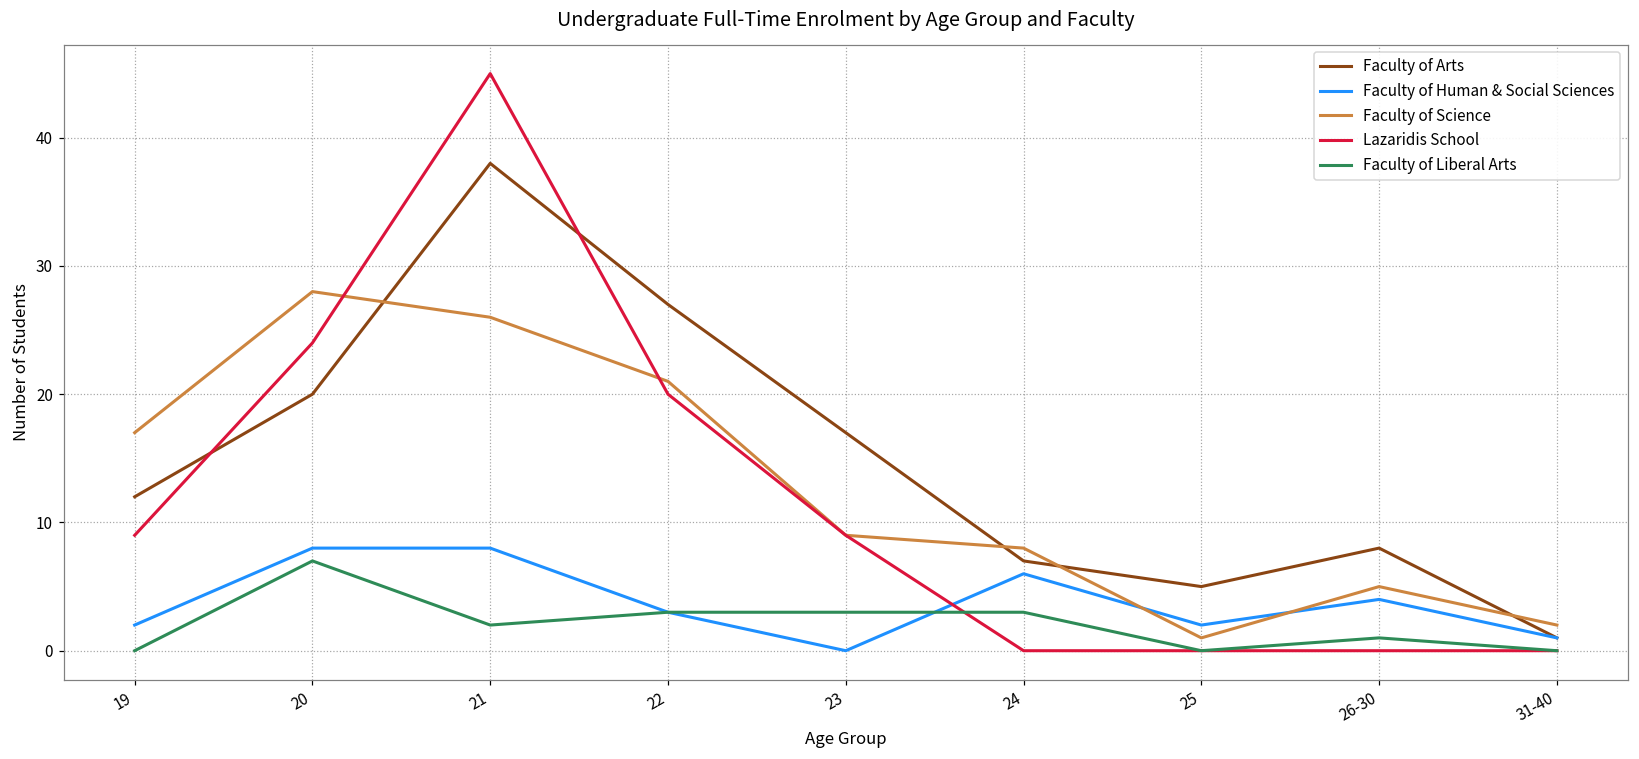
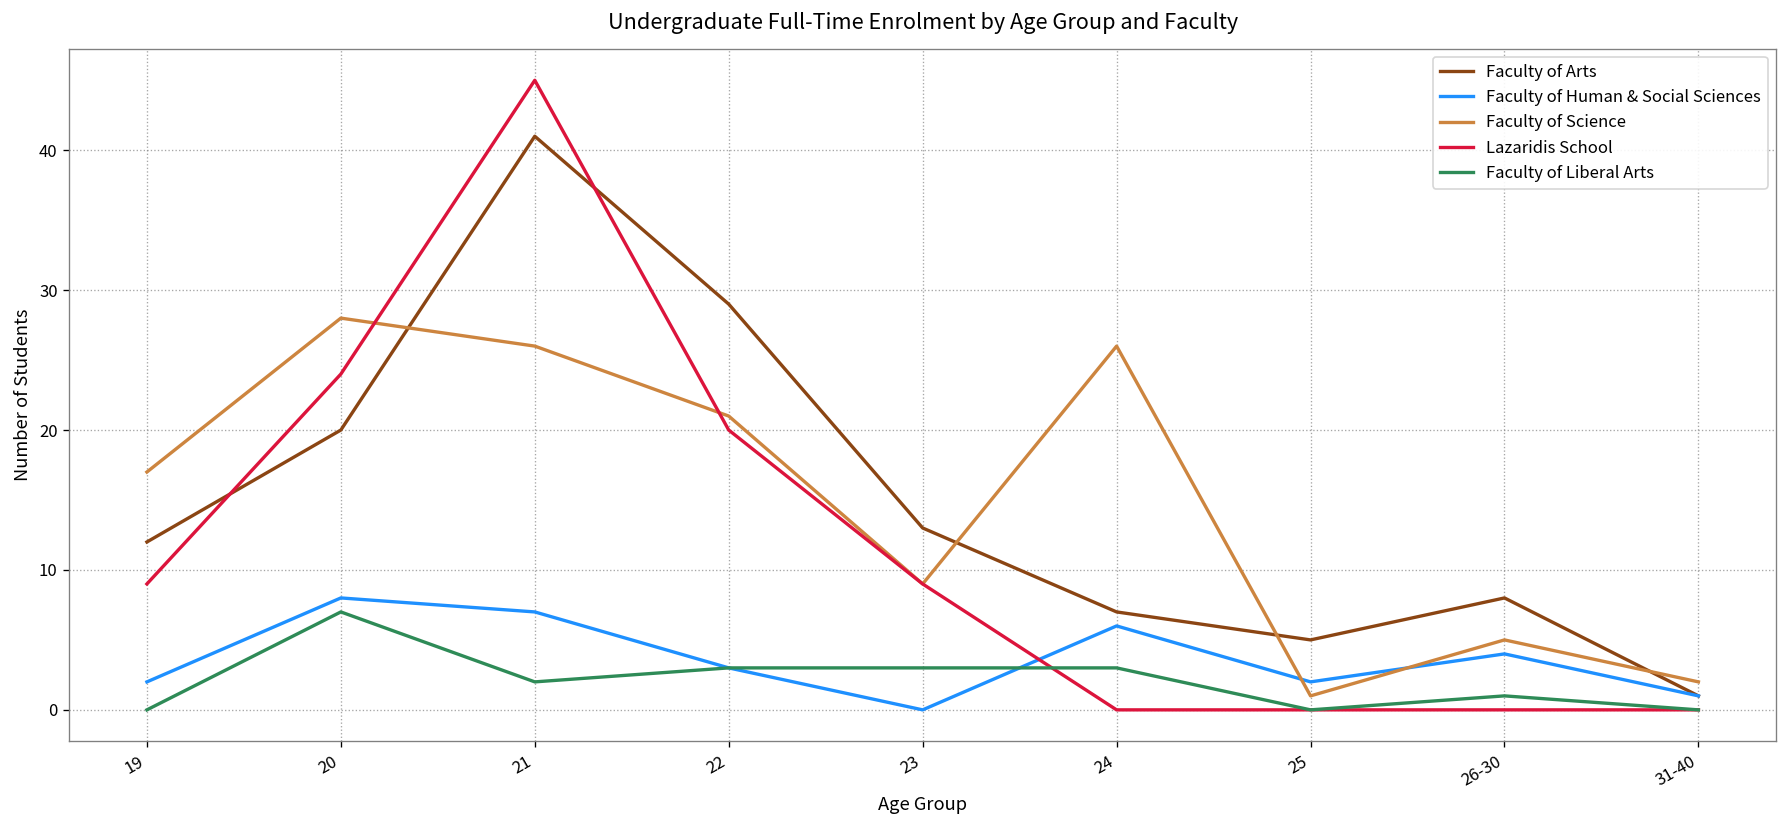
  {
    "Faculty of Arts": {
      "19": 12,
      "20": 20,
-     "21": 38,
-     "22": 27,
-     "23": 17,
+     "21": 41,
+     "22": 29,
+     "23": 13,
      "24": 7,
      "25": 5,
      "26-30": 8
    },
    "Faculty of Human & Social Sciences": {
      "19": 2,
      "20": 8,
-     "21": 8,
+     "21": 7,
      "23": 0,
      "24": 6,
      "25": 2,
      "26-30": 4
    },
    "Faculty of Science": {
      "19": 17,
      "20": 28,
      "21": 26,
      "22": 21,
-     "24": 8,
+     "24": 26,
      "25": 1,
      "26-30": 5,
      "31-40": 2
    },
    "Lazaridis School": {
      "19": 9,
      "20": 24,
      "21": 45,
      "22": 20,
      "24": 0,
      "26-30": 0
    },
    "Faculty of Liberal Arts": {
      "19": 0,
      "20": 7,
      "21": 2,
      "23": 3,
      "24": 3,
      "26-30": 1
    }
  }
